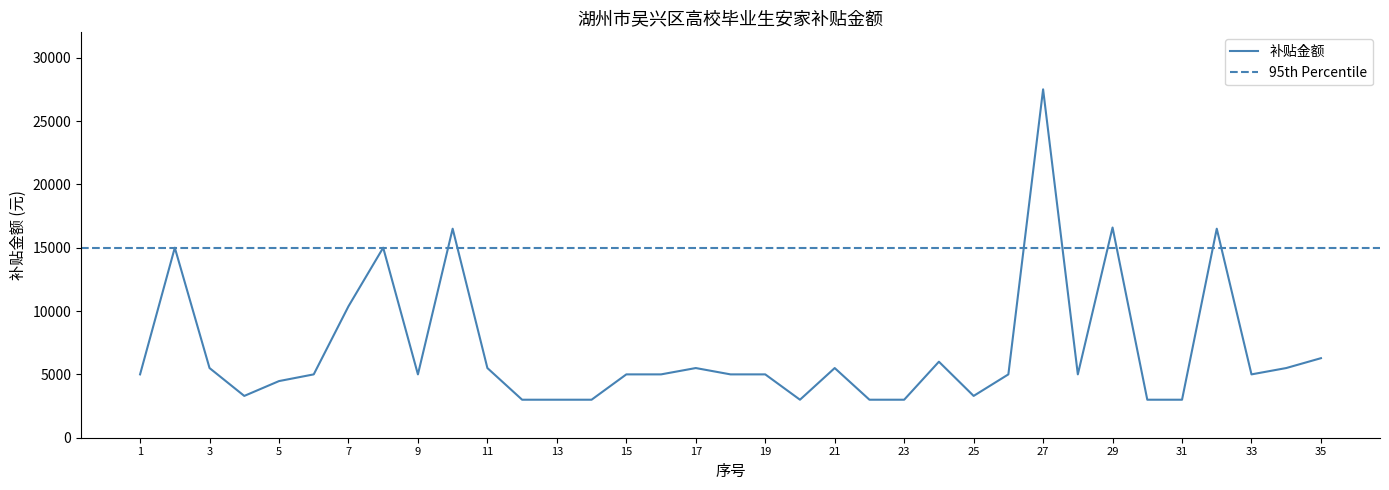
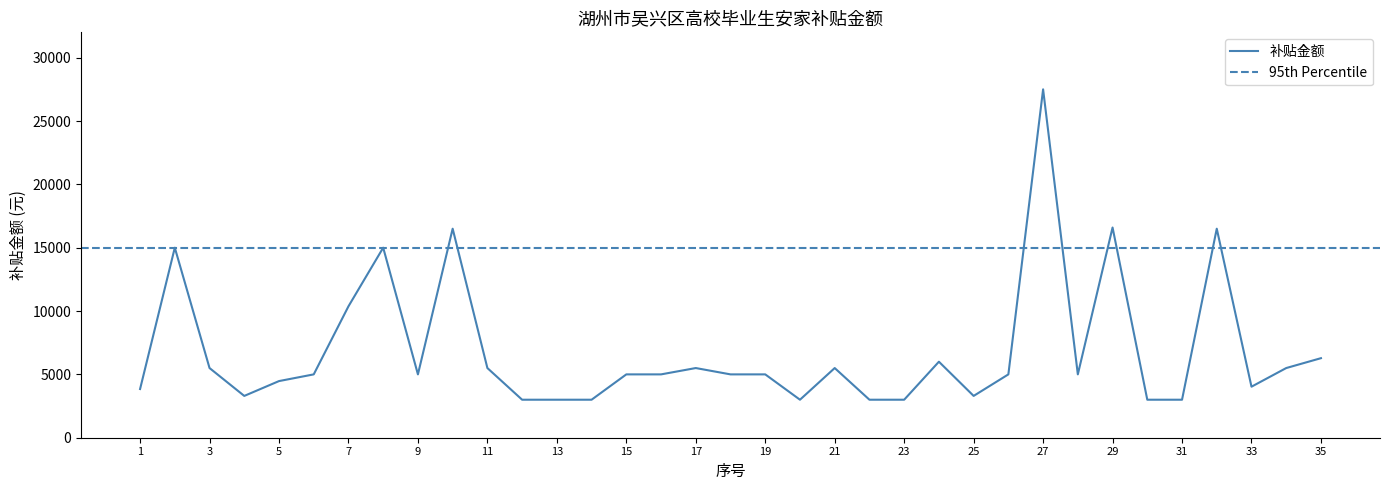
  {
-   "1": 5000,
+   "1": 3800,
    "3": 5500,
    "5": 4500,
    "7": 10400,
    "9": 5000,
    "11": 5500,
    "13": 3000,
    "15": 5000,
    "17": 5500,
    "19": 5000,
    "21": 5500,
    "23": 3000,
    "25": 3300,
    "27": 27500,
    "29": 16600,
    "31": 3000,
-   "33": 5000,
+   "33": 4000,
    "35": 6300
  }
